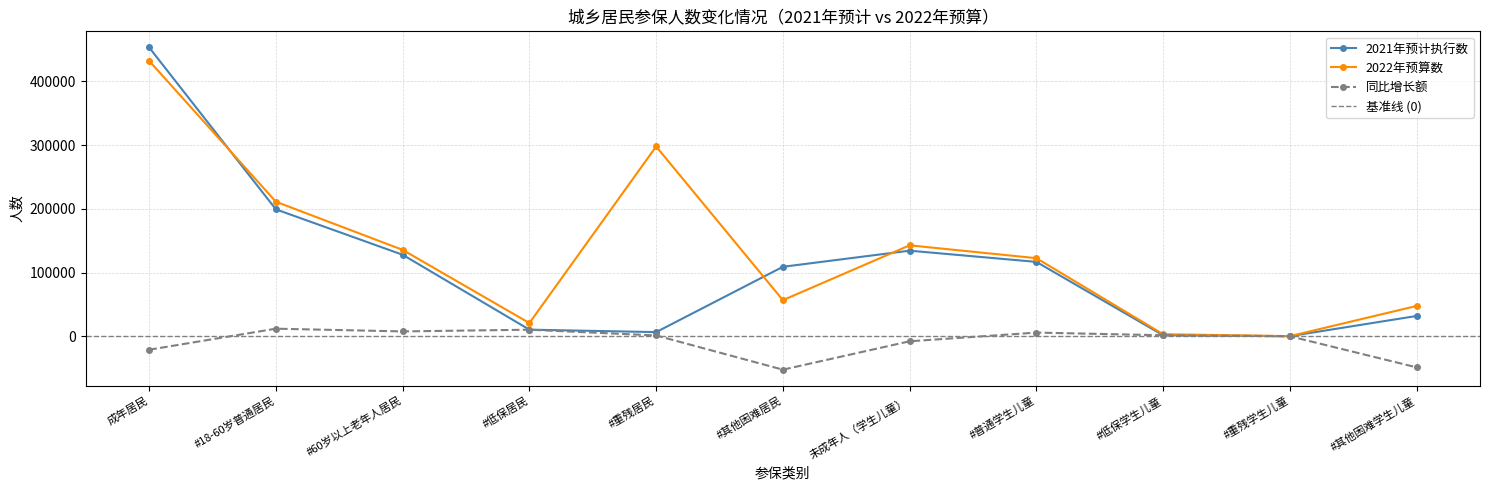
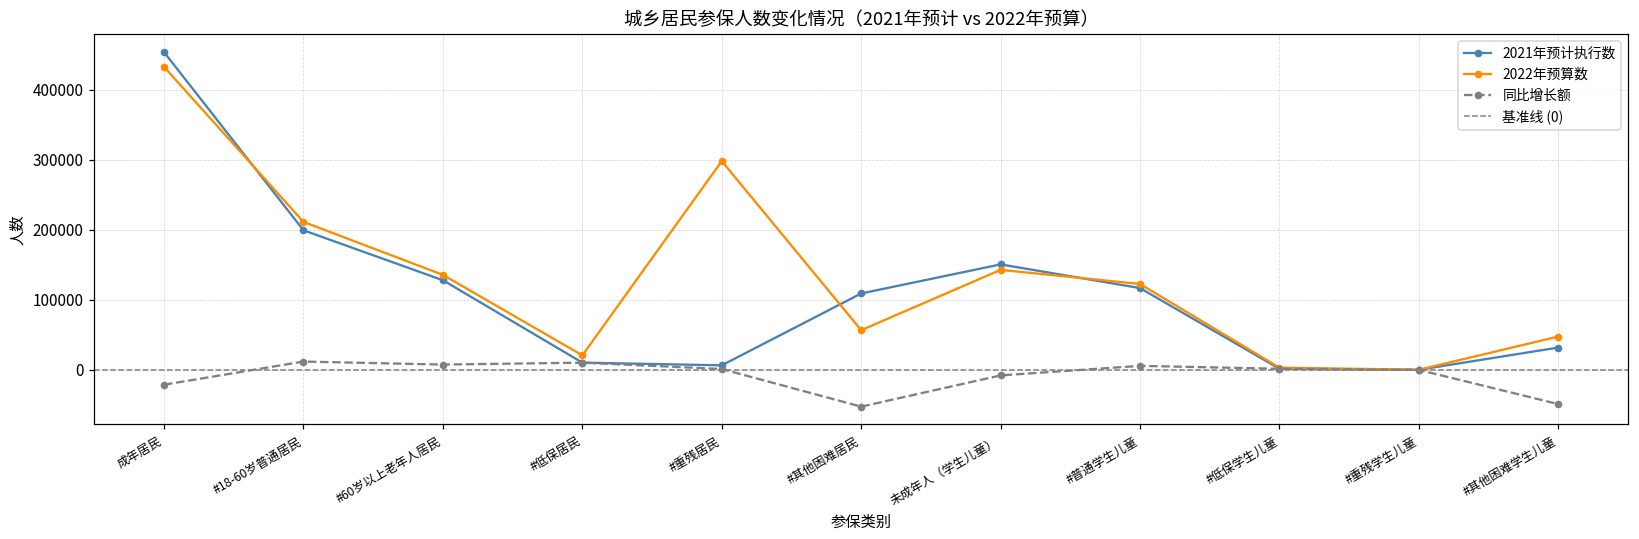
  {
    "2021年预计执行数": {
      "成年居民": 450000,
      "#18-60岁普通居民": 200000,
      "#60岁以上老年人居民": 130000,
      "#重残居民": 10000,
      "#其他困难居民": 110000,
-     "未成年人（学生儿童）": 130000,
+     "未成年人（学生儿童）": 150000,
      "#普通学生儿童": 120000,
      "#其他困难学生儿童": 30000
    },
    "2022年预算数": {
      "成年居民": 430000,
      "#18-60岁普通居民": 210000,
      "#60岁以上老年人居民": 140000,
      "#低保居民": 20000,
      "#重残居民": 300000,
      "#其他困难居民": 60000,
      "未成年人（学生儿童）": 140000,
      "#普通学生儿童": 120000,
      "#其他困难学生儿童": 50000
    },
    "同比增长额": {
      "成年居民": -20000,
      "#18-60岁普通居民": 10000,
      "#60岁以上老年人居民": 10000,
      "#重残居民": 0,
      "#其他困难居民": -50000,
      "未成年人（学生儿童）": -10000,
      "#普通学生儿童": 10000,
      "#其他困难学生儿童": -50000
    }
  }
